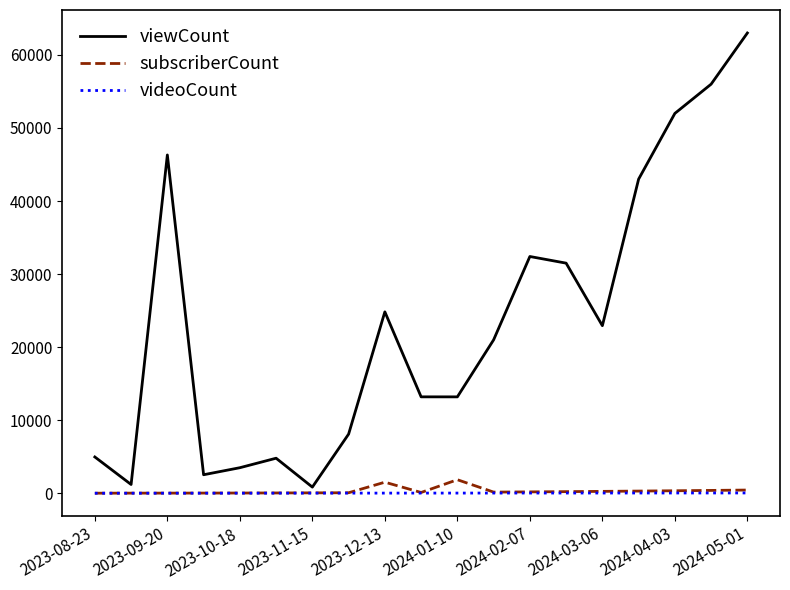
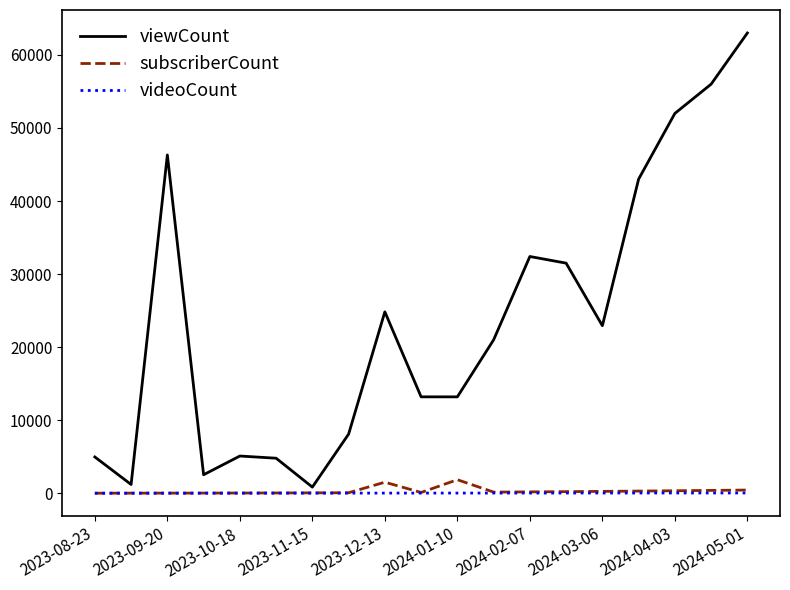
  {
    "viewCount": {
      "2023-08-23": 5000,
      "2023-09-20": 46000,
-     "2023-10-18": 4000,
+     "2023-10-18": 5000,
      "2023-11-15": 1000,
      "2023-12-13": 25000,
      "2024-01-10": 13000,
      "2024-02-07": 32000,
      "2024-03-06": 23000,
      "2024-04-03": 52000,
      "2024-05-01": 63000
    },
    "subscriberCount": {
      "2023-12-13": 2000,
      "2024-01-10": 2000,
      "2024-05-01": 0
    },
    "videoCount": {
      "2023-12-13": 0,
      "2024-01-10": 0,
      "2024-05-01": 0
    }
  }
